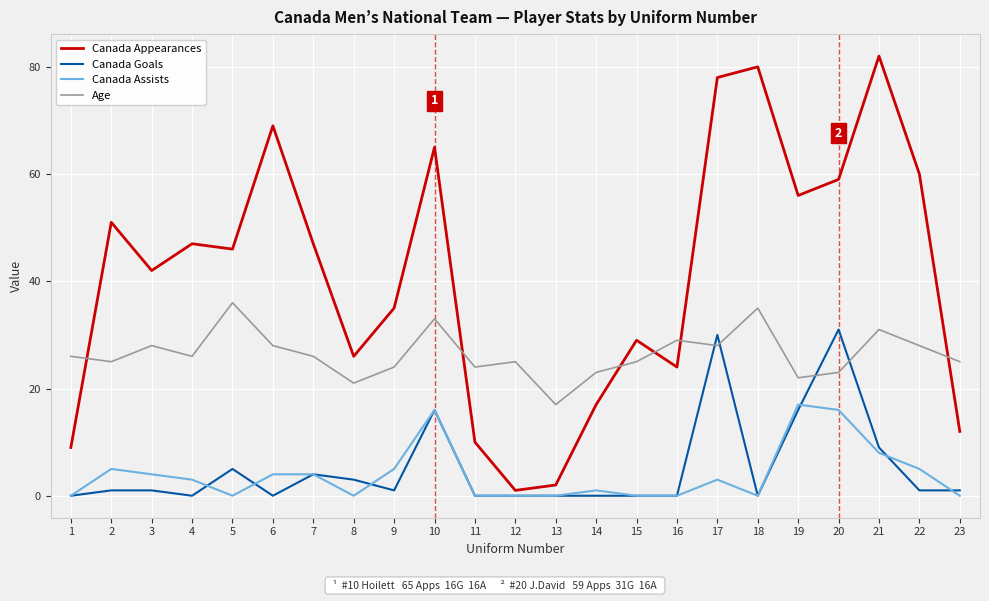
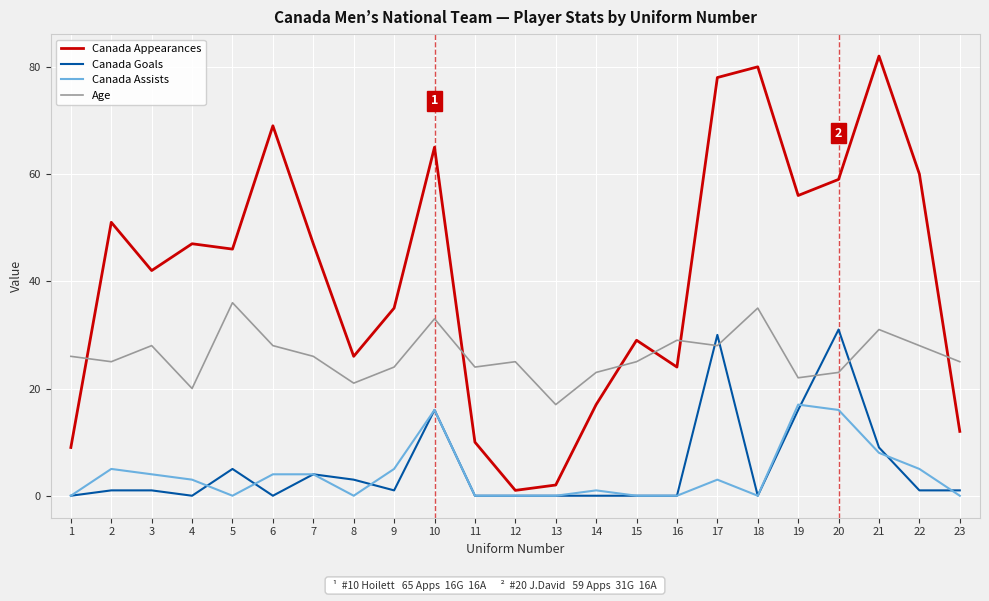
  {
    "Canada Appearances": {
      "1": 9,
      "2": 51,
      "3": 42,
      "4": 47,
      "5": 46,
      "6": 69,
      "7": 47,
      "8": 26,
      "9": 35,
      "10": 65,
      "11": 10,
      "12": 1,
      "13": 2,
      "14": 17,
      "15": 29,
      "16": 24,
      "17": 78,
      "18": 80,
      "19": 56,
      "20": 59,
      "21": 82,
      "22": 60,
      "23": 12
    },
    "Canada Goals": {
      "2": 1,
      "3": 1,
      "4": 0,
      "5": 5,
      "6": 0,
      "8": 3,
      "9": 1,
      "14": 0,
      "17": 30,
      "19": 16,
      "20": 31,
      "21": 9,
      "22": 1,
      "23": 1
    },
    "Canada Assists": {
      "2": 5,
      "3": 4,
      "4": 3,
      "5": 0,
      "6": 4,
      "8": 0,
      "9": 5,
      "14": 1,
      "17": 3,
      "19": 17,
      "20": 16,
      "21": 8,
      "22": 5,
      "23": 0
    },
    "Age": {
      "1": 26,
      "2": 25,
      "3": 28,
-     "4": 26,
+     "4": 20,
      "5": 36,
      "6": 28,
      "7": 26,
      "8": 21,
      "9": 24,
      "10": 33,
      "11": 24,
      "12": 25,
      "13": 17,
      "14": 23,
      "15": 25,
      "16": 29,
      "17": 28,
      "18": 35,
      "19": 22,
      "20": 23,
      "21": 31,
      "22": 28,
      "23": 25
    }
  }
